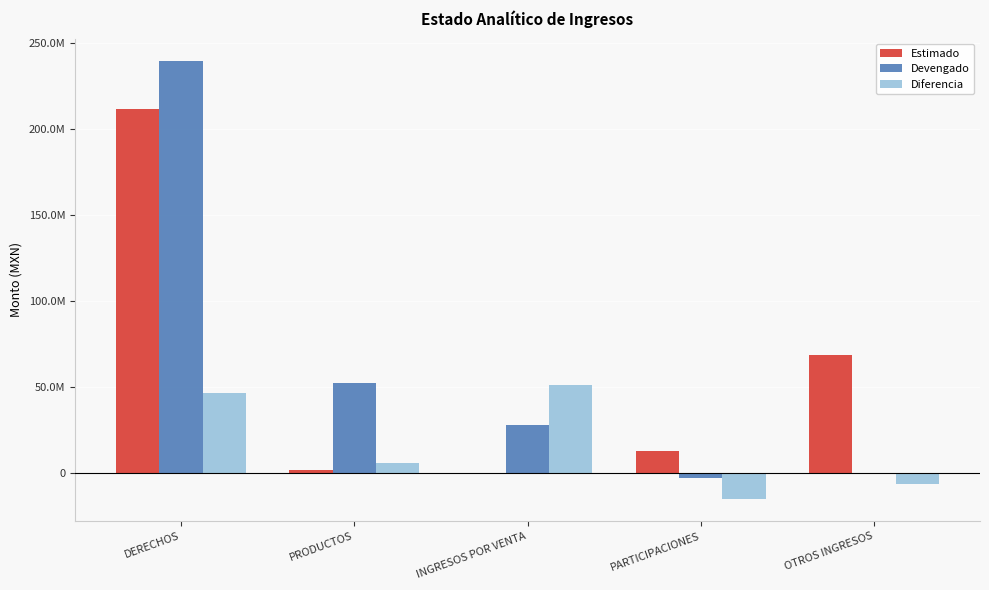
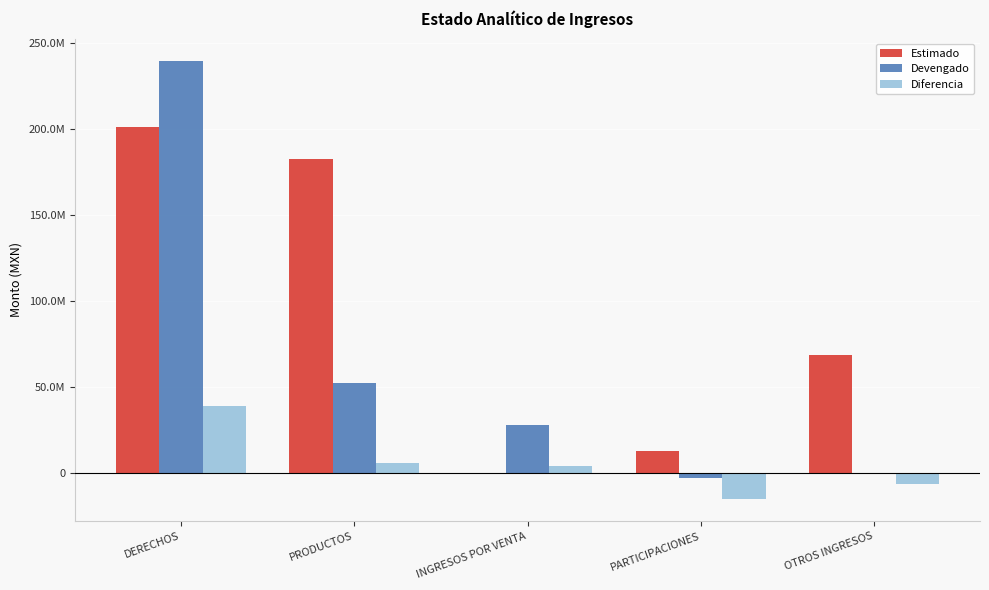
  {
    "Estimado": {
-     "DERECHOS": 212000000,
-     "PRODUCTOS": 2000000,
+     "DERECHOS": 201000000,
+     "PRODUCTOS": 183000000,
      "INGRESOS POR VENTA": 0,
      "PARTICIPACIONES": 13000000,
      "OTROS INGRESOS": 69000000
    },
    "Devengado": {
      "DERECHOS": 240000000,
      "PRODUCTOS": 53000000,
      "INGRESOS POR VENTA": 28000000,
      "PARTICIPACIONES": -3000000,
      "OTROS INGRESOS": 0
    },
    "Diferencia": {
-     "DERECHOS": 47000000,
+     "DERECHOS": 39000000,
      "PRODUCTOS": 6000000,
-     "INGRESOS POR VENTA": 51000000,
+     "INGRESOS POR VENTA": 4000000,
      "PARTICIPACIONES": -15000000,
      "OTROS INGRESOS": -7000000
    }
  }
